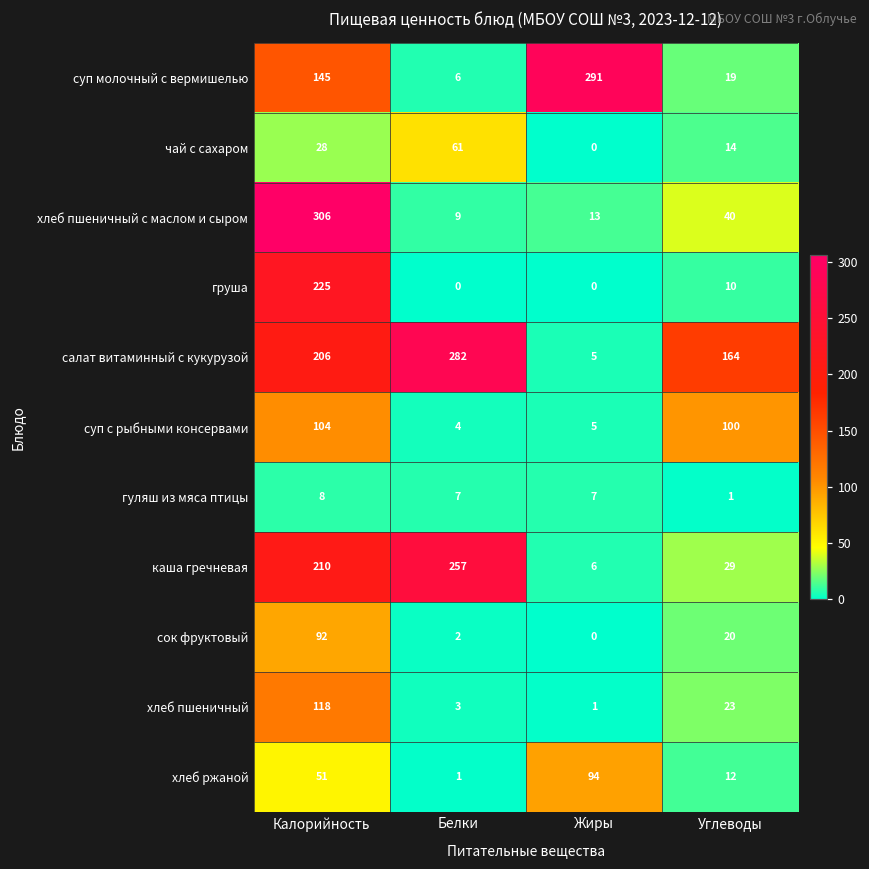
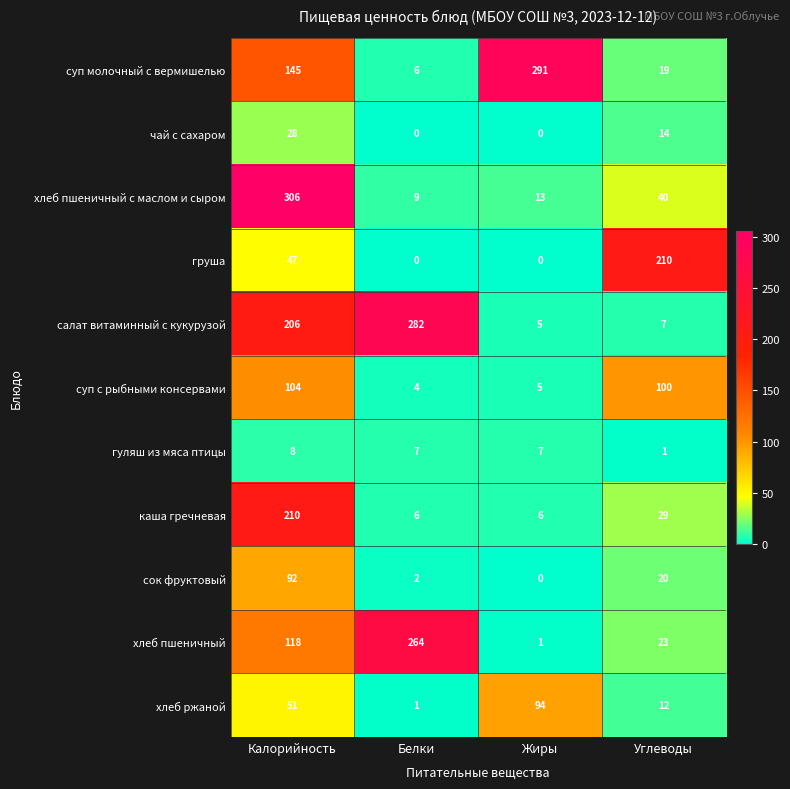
  {
    "суп молочный с вермишелью": {
      "Калорийность": 145,
      "Белки": 6,
      "Жиры": 291,
      "Углеводы": 19
    },
    "чай с сахаром": {
      "Калорийность": 28,
-     "Белки": 61,
+     "Белки": 0,
      "Жиры": 0,
      "Углеводы": 14
    },
    "хлеб пшеничный с маслом и сыром": {
      "Калорийность": 306,
      "Белки": 9,
      "Жиры": 13,
      "Углеводы": 40
    },
    "груша": {
-     "Калорийность": 225,
+     "Калорийность": 47,
      "Белки": 0,
      "Жиры": 0,
-     "Углеводы": 10
+     "Углеводы": 210
    },
    "салат витаминный с кукурузой": {
      "Калорийность": 206,
      "Белки": 282,
      "Жиры": 5,
-     "Углеводы": 164
+     "Углеводы": 7
    },
    "суп с рыбными консервами": {
      "Калорийность": 104,
      "Белки": 4,
      "Жиры": 5,
      "Углеводы": 100
    },
    "гуляш из мяса птицы": {
      "Калорийность": 8,
      "Белки": 7,
      "Жиры": 7,
      "Углеводы": 1
    },
    "каша гречневая": {
      "Калорийность": 210,
-     "Белки": 257,
+     "Белки": 6,
      "Жиры": 6,
      "Углеводы": 29
    },
    "сок фруктовый": {
      "Калорийность": 92,
      "Белки": 2,
      "Жиры": 0,
      "Углеводы": 20
    },
    "хлеб пшеничный": {
      "Калорийность": 118,
-     "Белки": 3,
+     "Белки": 264,
      "Жиры": 1,
      "Углеводы": 23
    },
    "хлеб ржаной": {
      "Калорийность": 51,
      "Белки": 1,
      "Жиры": 94,
      "Углеводы": 12
    }
  }
